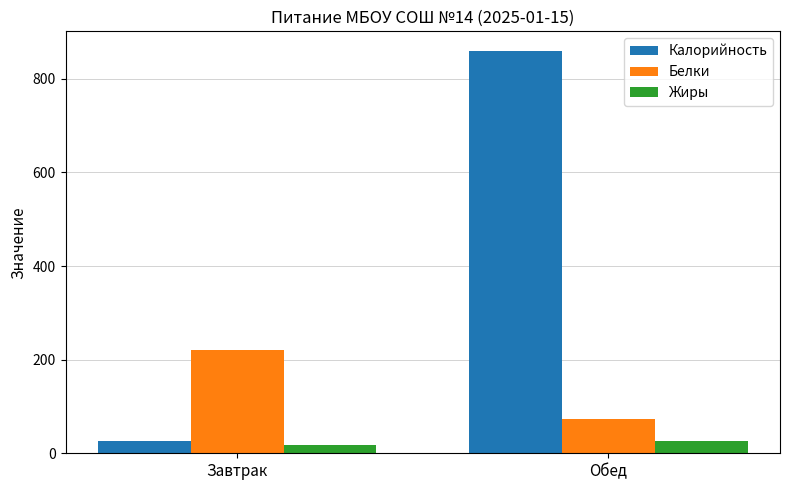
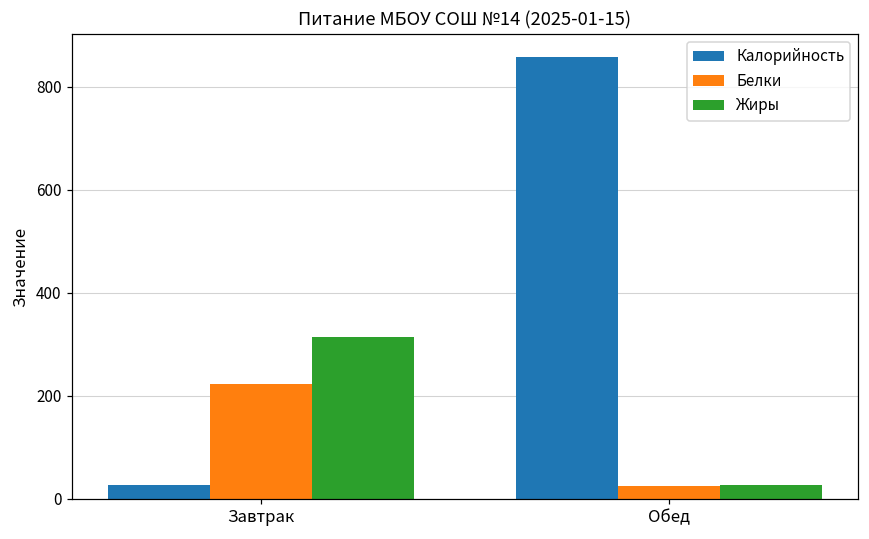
  {
    "Калорийность": {
      "Завтрак": 30,
      "Обед": 860
    },
    "Белки": {
      "Завтрак": 220,
-     "Обед": 70
+     "Обед": 30
    },
    "Жиры": {
-     "Завтрак": 20,
+     "Завтрак": 310,
      "Обед": 30
    }
  }
